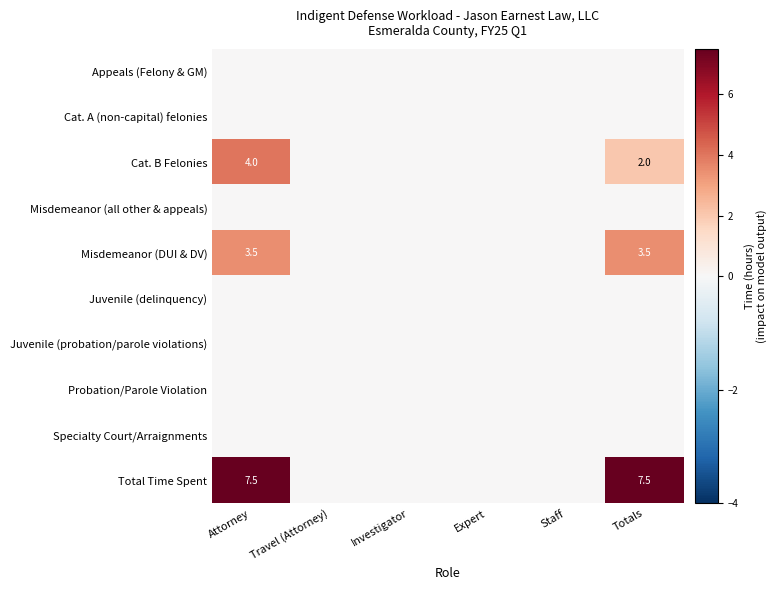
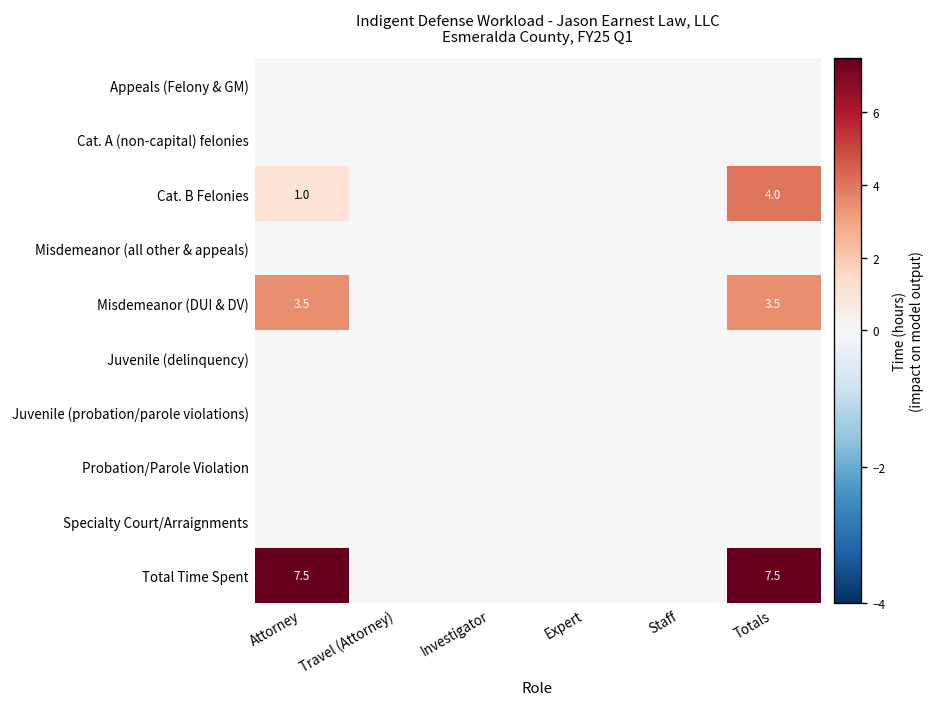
  {
    "Cat. B Felonies": {
-     "Attorney": 4.0,
-     "Totals": 2.0
+     "Attorney": 1.0,
+     "Totals": 4.0
    },
    "Misdemeanor (DUI & DV)": {
      "Attorney": 3.5,
      "Totals": 3.5
    },
    "Total Time Spent": {
      "Attorney": 7.5,
      "Totals": 7.5
    }
  }
